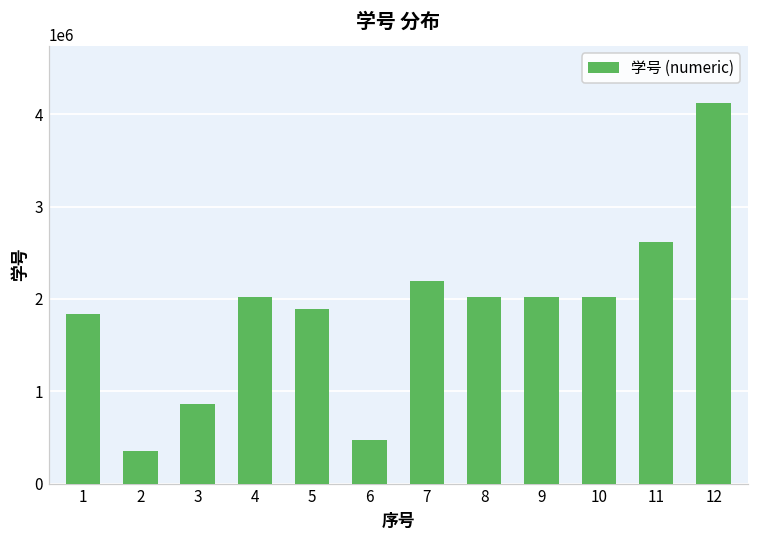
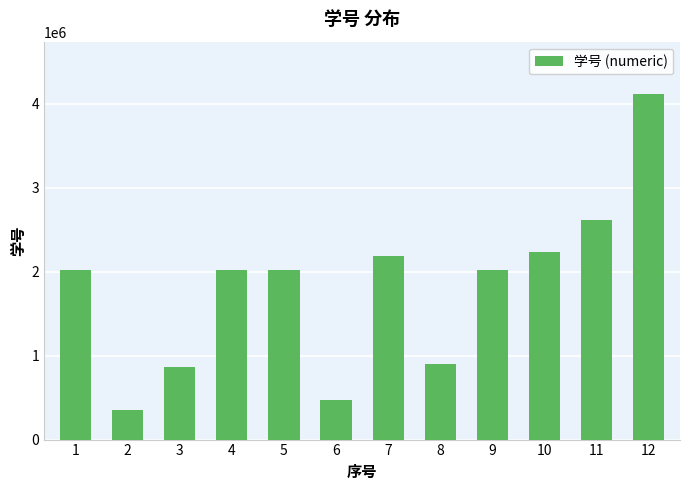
  {
-   "1": 1800000,
+   "1": 2000000,
    "2": 400000,
    "3": 900000,
    "4": 2000000,
-   "5": 1900000,
+   "5": 2000000,
    "6": 500000,
    "7": 2200000,
-   "8": 2000000,
+   "8": 900000,
    "9": 2000000,
-   "10": 2000000,
+   "10": 2200000,
    "11": 2600000,
    "12": 4100000
  }
